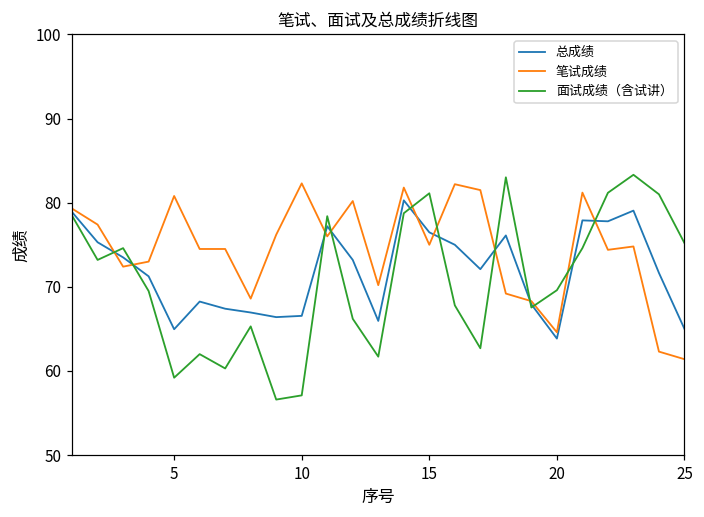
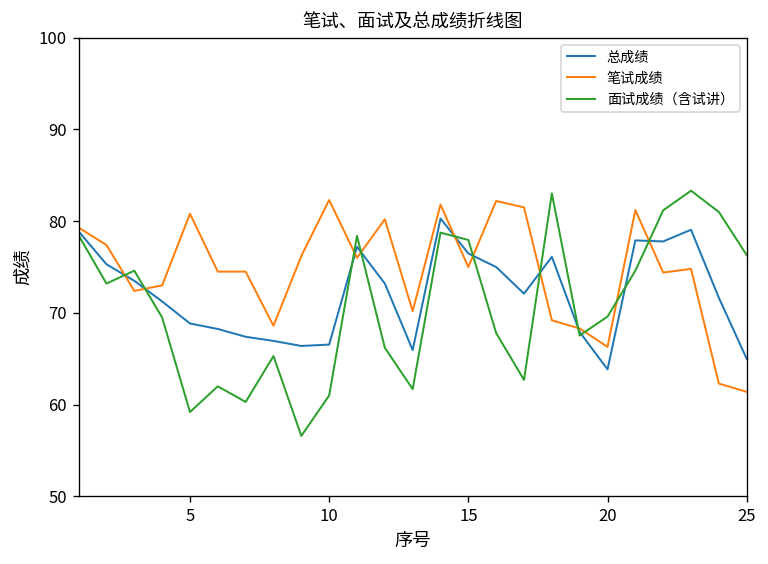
  {
    "总成绩": {
-     "5": 65,
+     "5": 69,
      "10": 67,
      "15": 76,
      "20": 64,
      "25": 65
    },
    "笔试成绩": {
      "5": 81,
      "10": 82,
      "15": 75,
-     "20": 65,
+     "20": 66,
      "25": 61
    },
    "面试成绩（含试讲）": {
      "5": 59,
-     "10": 57,
-     "15": 81,
+     "10": 61,
+     "15": 78,
      "20": 70,
-     "25": 75
+     "25": 76
    }
  }
